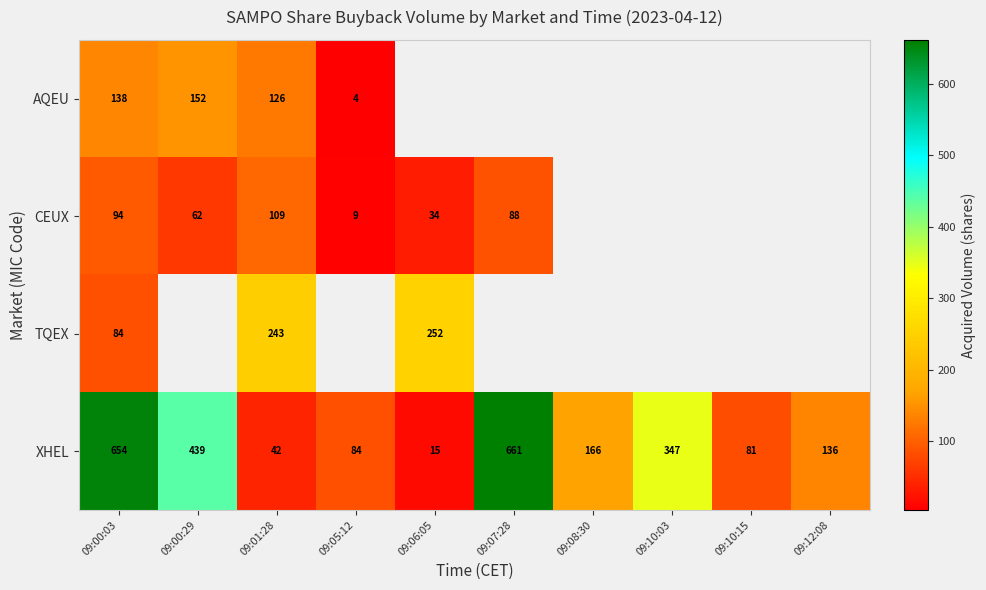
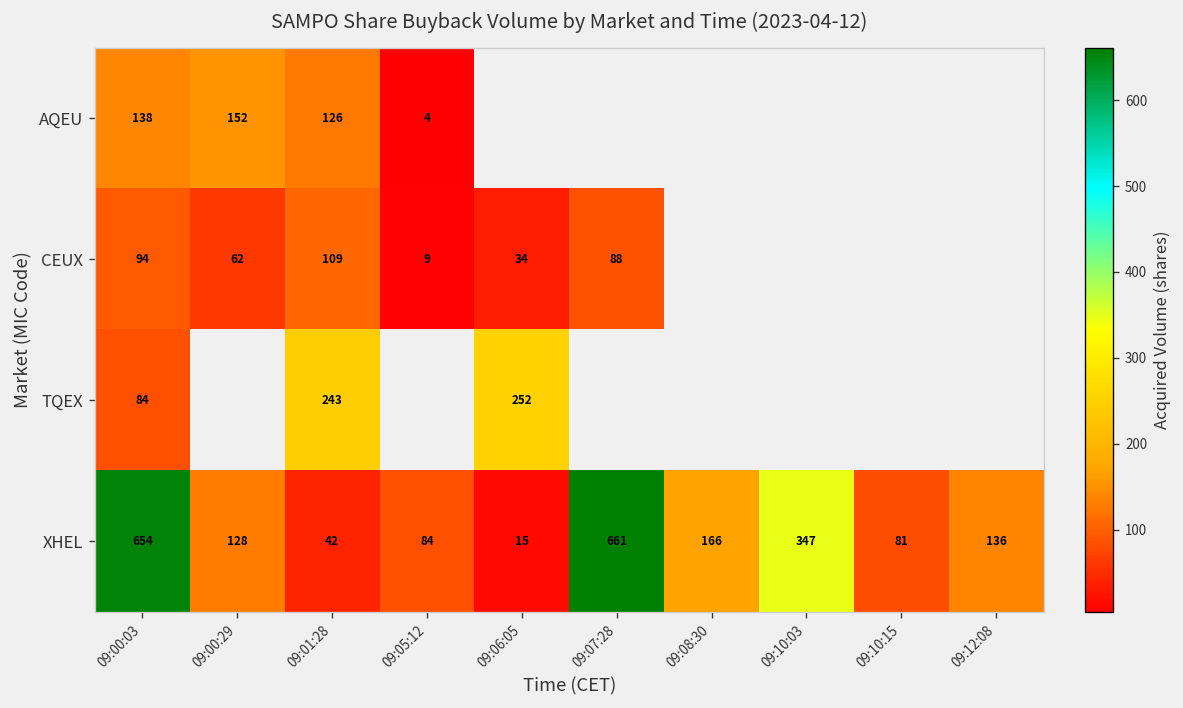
  {
    "AQEU": {
      "09:00:03": 138,
      "09:00:29": 152,
      "09:01:28": 126,
      "09:05:12": 4
    },
    "CEUX": {
      "09:00:03": 94,
      "09:00:29": 62,
      "09:01:28": 109,
      "09:05:12": 9,
      "09:06:05": 34,
      "09:07:28": 88
    },
    "TQEX": {
      "09:00:03": 84,
      "09:01:28": 243,
      "09:06:05": 252
    },
    "XHEL": {
      "09:00:03": 654,
-     "09:00:29": 439,
+     "09:00:29": 128,
      "09:01:28": 42,
      "09:05:12": 84,
      "09:06:05": 15,
      "09:07:28": 661,
      "09:08:30": 166,
      "09:10:03": 347,
      "09:10:15": 81,
      "09:12:08": 136
    }
  }
